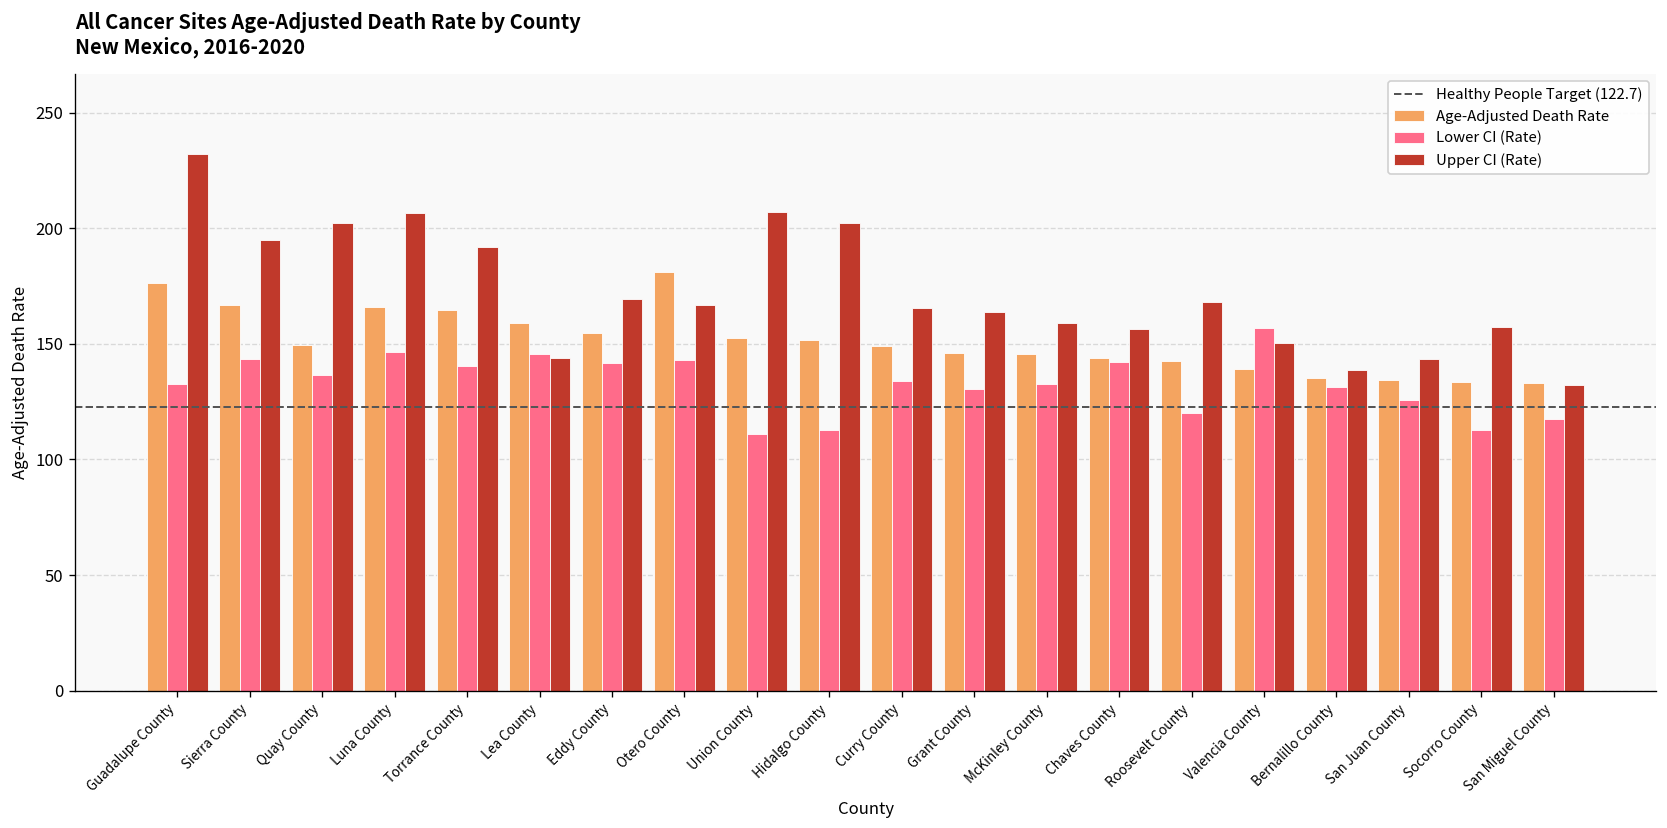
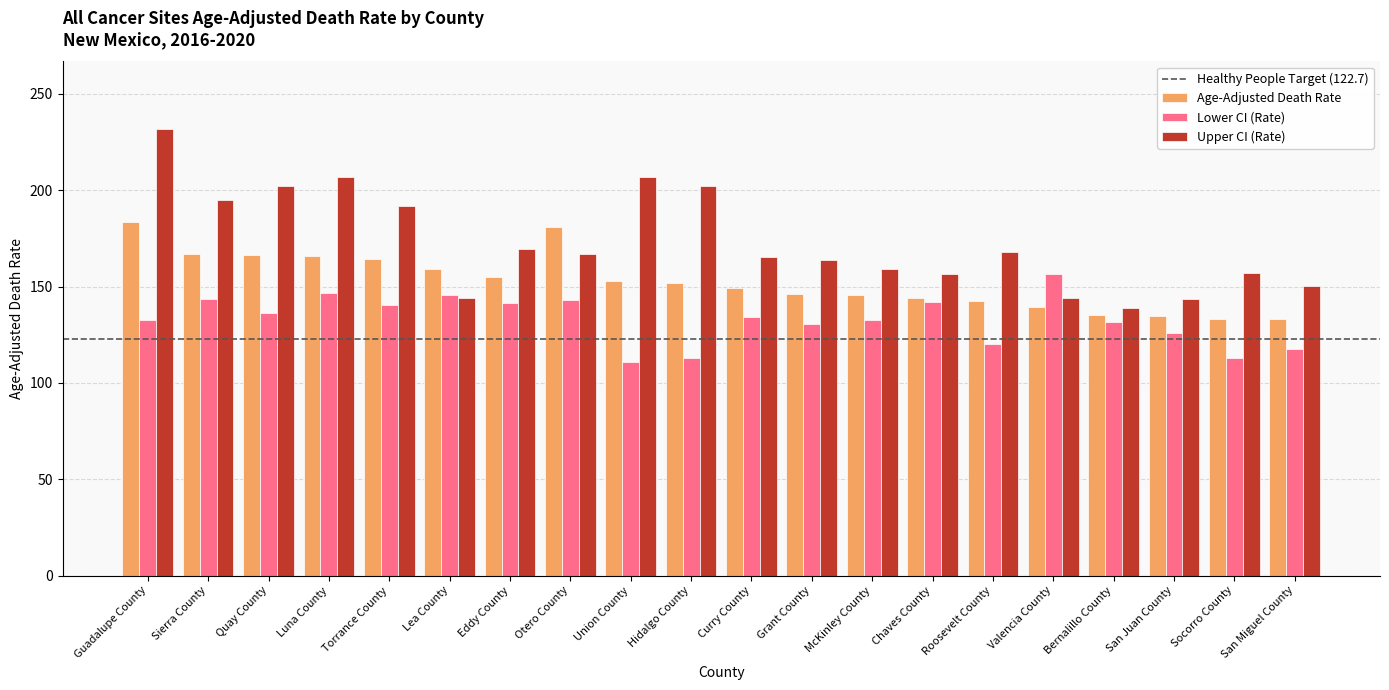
  {
    "Age-Adjusted Death Rate": {
-     "Guadalupe County": 176,
+     "Guadalupe County": 184,
      "Sierra County": 167,
-     "Quay County": 150,
+     "Quay County": 167,
      "Luna County": 166,
      "Torrance County": 165,
      "Lea County": 159,
      "Eddy County": 155,
      "Otero County": 181,
      "Union County": 153,
      "Hidalgo County": 152,
      "Curry County": 149,
      "Grant County": 146,
      "McKinley County": 145,
      "Chaves County": 144,
      "Roosevelt County": 143,
      "Valencia County": 139,
      "Bernalillo County": 135,
      "San Juan County": 135,
      "Socorro County": 133,
      "San Miguel County": 133
    },
    "Lower CI (Rate)": {
      "Guadalupe County": 133,
      "Sierra County": 143,
      "Quay County": 137,
      "Luna County": 146,
      "Torrance County": 141,
      "Lea County": 145,
      "Eddy County": 142,
      "Otero County": 143,
      "Union County": 111,
      "Hidalgo County": 113,
      "Curry County": 134,
      "Grant County": 130,
      "McKinley County": 133,
      "Chaves County": 142,
      "Roosevelt County": 120,
      "Valencia County": 157,
      "Bernalillo County": 132,
      "San Juan County": 126,
      "Socorro County": 113,
      "San Miguel County": 117
    },
    "Upper CI (Rate)": {
      "Guadalupe County": 232,
      "Sierra County": 195,
      "Quay County": 202,
      "Luna County": 207,
      "Torrance County": 192,
      "Lea County": 144,
      "Eddy County": 169,
      "Otero County": 167,
      "Union County": 207,
      "Hidalgo County": 202,
      "Curry County": 165,
      "Grant County": 164,
      "McKinley County": 159,
      "Chaves County": 157,
      "Roosevelt County": 168,
-     "Valencia County": 150,
+     "Valencia County": 144,
      "Bernalillo County": 139,
      "San Juan County": 144,
      "Socorro County": 157,
-     "San Miguel County": 132
+     "San Miguel County": 150
    }
  }
